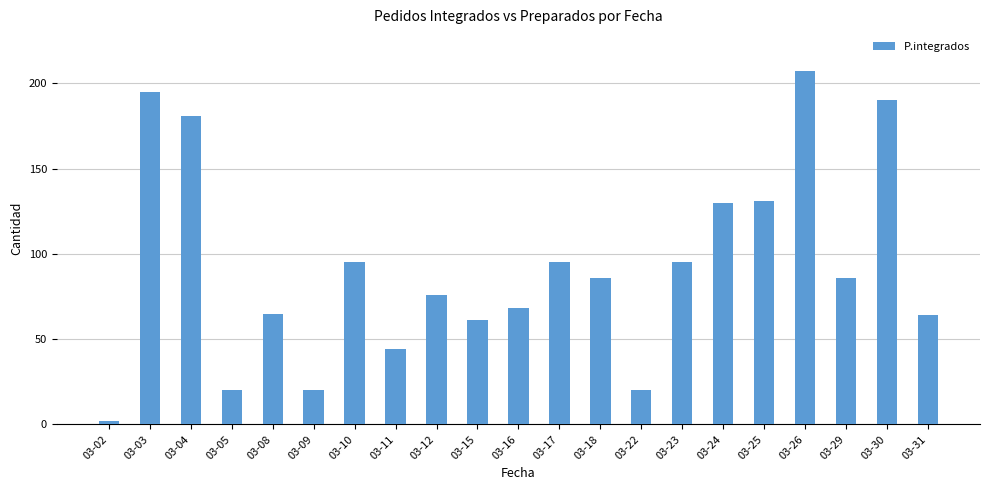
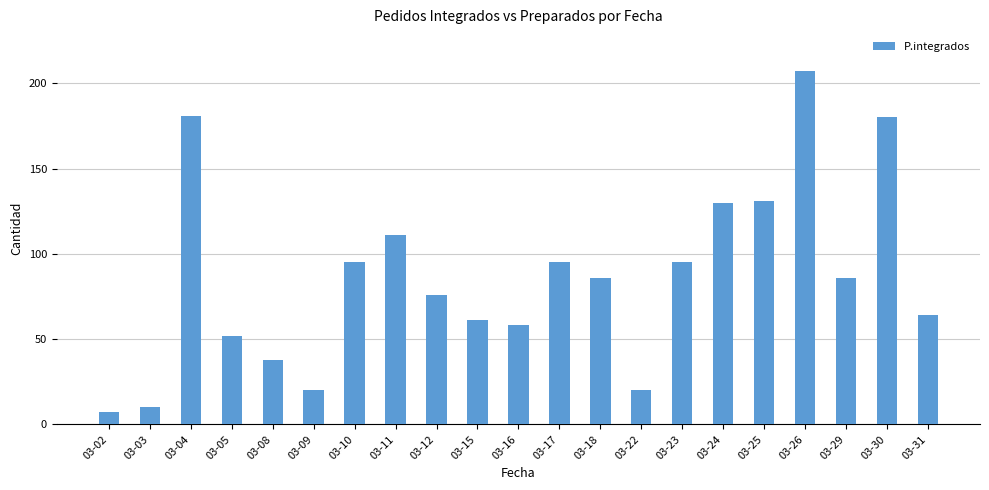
  {
-   "03-02": 2,
-   "03-03": 195,
+   "03-02": 7,
+   "03-03": 10,
    "03-04": 181,
-   "03-05": 20,
-   "03-08": 65,
+   "03-05": 52,
+   "03-08": 38,
    "03-09": 20,
    "03-10": 95,
-   "03-11": 44,
+   "03-11": 111,
    "03-12": 76,
    "03-15": 61,
-   "03-16": 68,
+   "03-16": 58,
    "03-17": 95,
    "03-18": 86,
    "03-22": 20,
    "03-23": 95,
    "03-24": 130,
    "03-25": 131,
    "03-26": 207,
    "03-29": 86,
-   "03-30": 190,
+   "03-30": 180,
    "03-31": 64
  }
